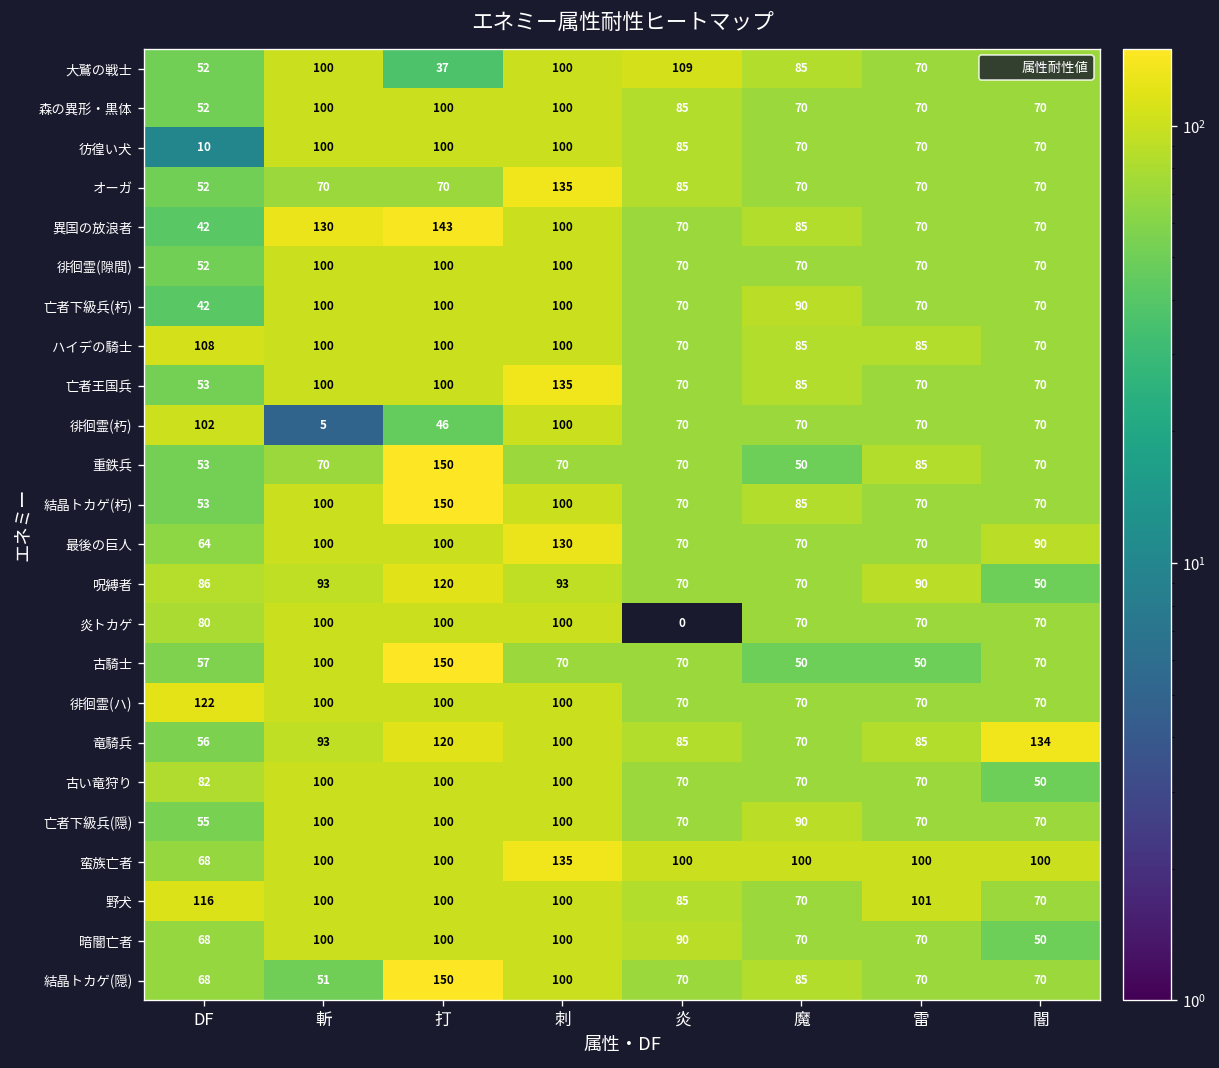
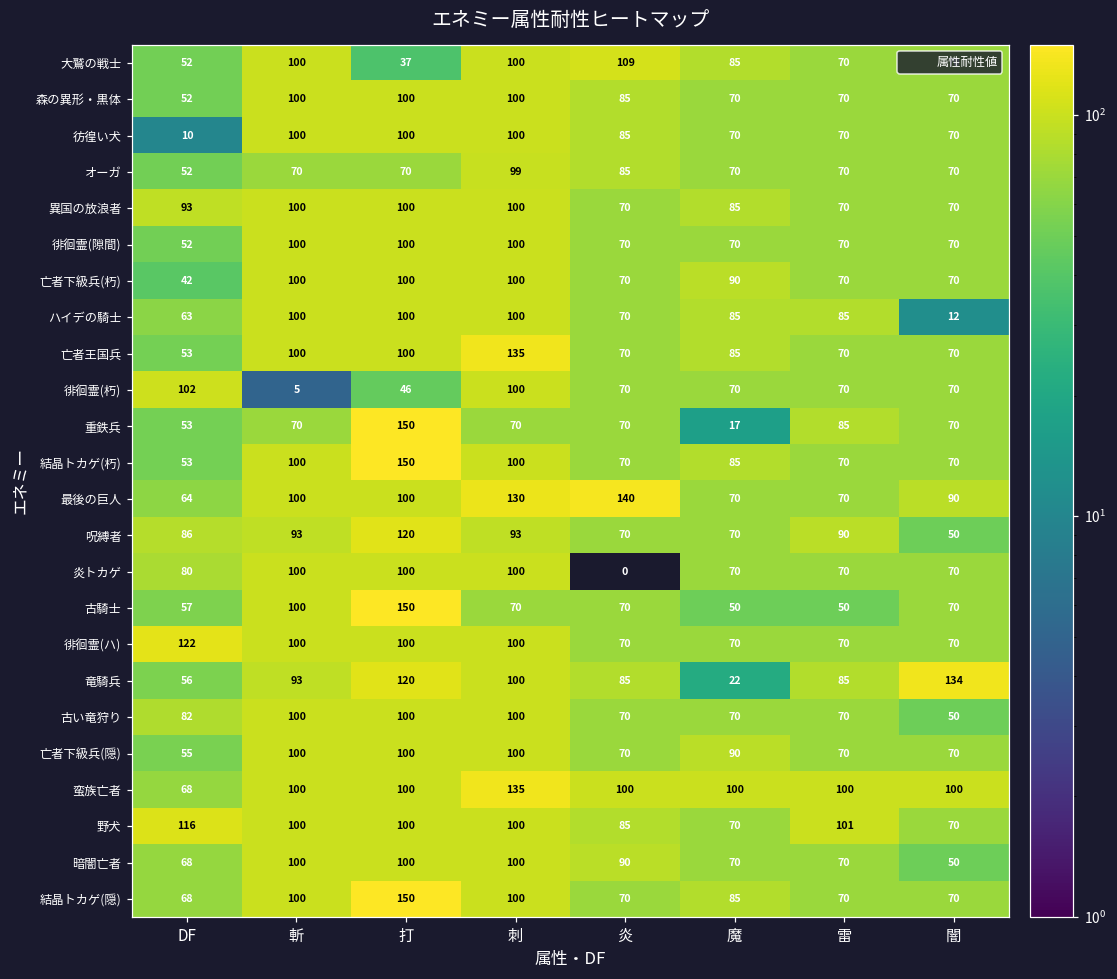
  {
    "大鷲の戦士": {
      "DF": 52,
      "斬": 100,
      "打": 37,
      "刺": 100,
      "炎": 109,
      "魔": 85,
      "雷": 70
    },
    "森の異形・黒体": {
      "DF": 52,
      "斬": 100,
      "打": 100,
      "刺": 100,
      "炎": 85,
      "魔": 70,
      "雷": 70,
      "闇": 70
    },
    "彷徨い犬": {
      "DF": 10,
      "斬": 100,
      "打": 100,
      "刺": 100,
      "炎": 85,
      "魔": 70,
      "雷": 70,
      "闇": 70
    },
    "オーガ": {
      "DF": 52,
      "斬": 70,
      "打": 70,
-     "刺": 135,
+     "刺": 99,
      "炎": 85,
      "魔": 70,
      "雷": 70,
      "闇": 70
    },
    "異国の放浪者": {
-     "DF": 42,
-     "斬": 130,
-     "打": 143,
+     "DF": 93,
+     "斬": 100,
+     "打": 100,
      "刺": 100,
      "炎": 70,
      "魔": 85,
      "雷": 70,
      "闇": 70
    },
    "徘徊霊(隙間)": {
      "DF": 52,
      "斬": 100,
      "打": 100,
      "刺": 100,
      "炎": 70,
      "魔": 70,
      "雷": 70,
      "闇": 70
    },
    "亡者下級兵(朽)": {
      "DF": 42,
      "斬": 100,
      "打": 100,
      "刺": 100,
      "炎": 70,
      "魔": 90,
      "雷": 70,
      "闇": 70
    },
    "ハイデの騎士": {
-     "DF": 108,
+     "DF": 63,
      "斬": 100,
      "打": 100,
      "刺": 100,
      "炎": 70,
      "魔": 85,
      "雷": 85,
-     "闇": 70
+     "闇": 12
    },
    "亡者王国兵": {
      "DF": 53,
      "斬": 100,
      "打": 100,
      "刺": 135,
      "炎": 70,
      "魔": 85,
      "雷": 70,
      "闇": 70
    },
    "徘徊霊(朽)": {
      "DF": 102,
      "斬": 5,
      "打": 46,
      "刺": 100,
      "炎": 70,
      "魔": 70,
      "雷": 70,
      "闇": 70
    },
    "重鉄兵": {
      "DF": 53,
      "斬": 70,
      "打": 150,
      "刺": 70,
      "炎": 70,
-     "魔": 50,
+     "魔": 17,
      "雷": 85,
      "闇": 70
    },
    "結晶トカゲ(朽)": {
      "DF": 53,
      "斬": 100,
      "打": 150,
      "刺": 100,
      "炎": 70,
      "魔": 85,
      "雷": 70,
      "闇": 70
    },
    "最後の巨人": {
      "DF": 64,
      "斬": 100,
      "打": 100,
      "刺": 130,
-     "炎": 70,
+     "炎": 140,
      "魔": 70,
      "雷": 70,
      "闇": 90
    },
    "呪縛者": {
      "DF": 86,
      "斬": 93,
      "打": 120,
      "刺": 93,
      "炎": 70,
      "魔": 70,
      "雷": 90,
      "闇": 50
    },
    "炎トカゲ": {
      "DF": 80,
      "斬": 100,
      "打": 100,
      "刺": 100,
      "炎": 0,
      "魔": 70,
      "雷": 70,
      "闇": 70
    },
    "古騎士": {
      "DF": 57,
      "斬": 100,
      "打": 150,
      "刺": 70,
      "炎": 70,
      "魔": 50,
      "雷": 50,
      "闇": 70
    },
    "徘徊霊(ハ)": {
      "DF": 122,
      "斬": 100,
      "打": 100,
      "刺": 100,
      "炎": 70,
      "魔": 70,
      "雷": 70,
      "闇": 70
    },
    "竜騎兵": {
      "DF": 56,
      "斬": 93,
      "打": 120,
      "刺": 100,
      "炎": 85,
-     "魔": 70,
+     "魔": 22,
      "雷": 85,
      "闇": 134
    },
    "古い竜狩り": {
      "DF": 82,
      "斬": 100,
      "打": 100,
      "刺": 100,
      "炎": 70,
      "魔": 70,
      "雷": 70,
      "闇": 50
    },
    "亡者下級兵(隠)": {
      "DF": 55,
      "斬": 100,
      "打": 100,
      "刺": 100,
      "炎": 70,
      "魔": 90,
      "雷": 70,
      "闇": 70
    },
    "蛮族亡者": {
      "DF": 68,
      "斬": 100,
      "打": 100,
      "刺": 135,
      "炎": 100,
      "魔": 100,
      "雷": 100,
      "闇": 100
    },
    "野犬": {
      "DF": 116,
      "斬": 100,
      "打": 100,
      "刺": 100,
      "炎": 85,
      "魔": 70,
      "雷": 101,
      "闇": 70
    },
    "暗闇亡者": {
      "DF": 68,
      "斬": 100,
      "打": 100,
      "刺": 100,
      "炎": 90,
      "魔": 70,
      "雷": 70,
      "闇": 50
    },
    "結晶トカゲ(隠)": {
      "DF": 68,
-     "斬": 51,
+     "斬": 100,
      "打": 150,
      "刺": 100,
      "炎": 70,
      "魔": 85,
      "雷": 70,
      "闇": 70
    }
  }
